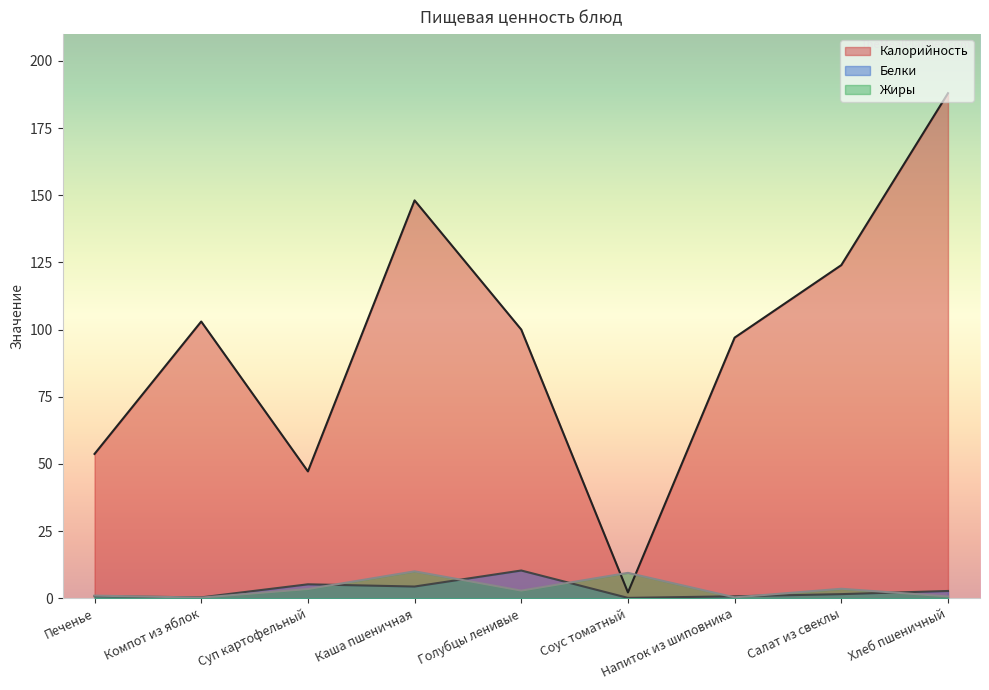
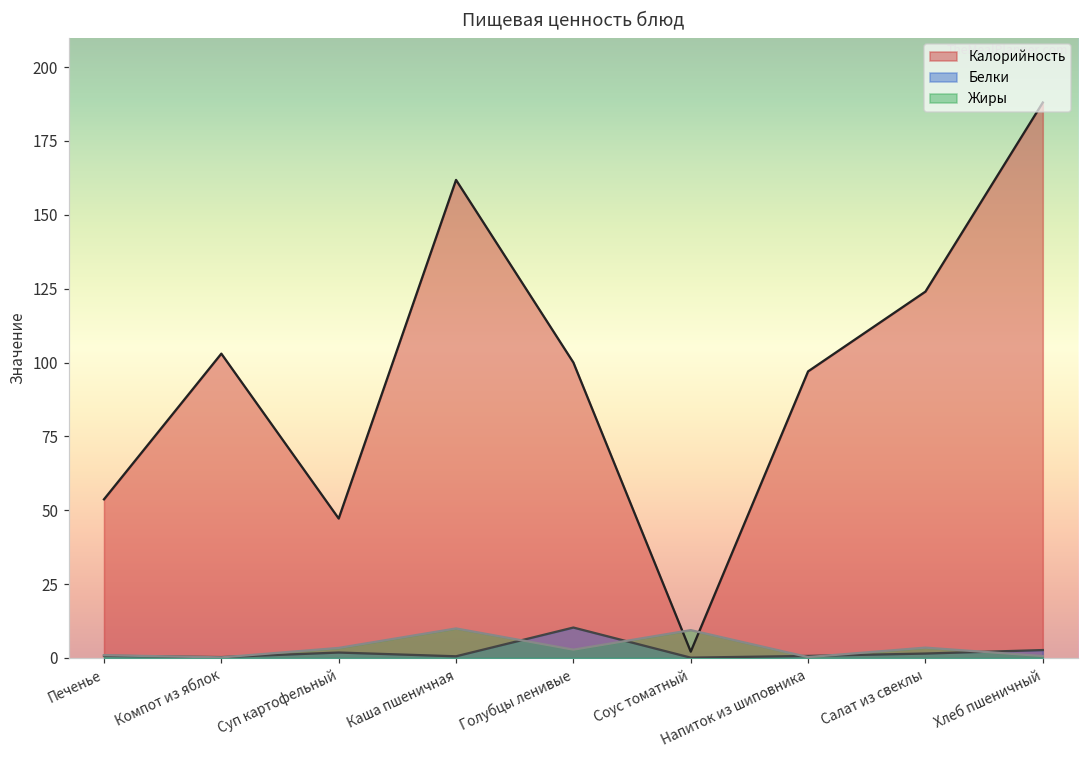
  {
    "Калорийность": {
      "Печенье": 54,
      "Компот из яблок": 103,
      "Суп картофельный": 47,
-     "Каша пшеничная": 148,
+     "Каша пшеничная": 162,
      "Голубцы ленивые": 100,
      "Соус томатный": 2,
      "Напиток из шиповника": 97,
      "Салат из свеклы": 124
    },
    "Белки": {
-     "Суп картофельный": 5,
-     "Каша пшеничная": 4,
+     "Суп картофельный": 2,
+     "Каша пшеничная": 1,
      "Голубцы ленивые": 10,
      "Соус томатный": 0,
      "Салат из свеклы": 2,
      "Хлеб пшеничный": 3
    },
    "Жиры": {
      "Суп картофельный": 3,
      "Каша пшеничная": 10,
      "Голубцы ленивые": 3,
      "Соус томатный": 9,
      "Салат из свеклы": 4,
      "Хлеб пшеничный": 1
    }
  }
